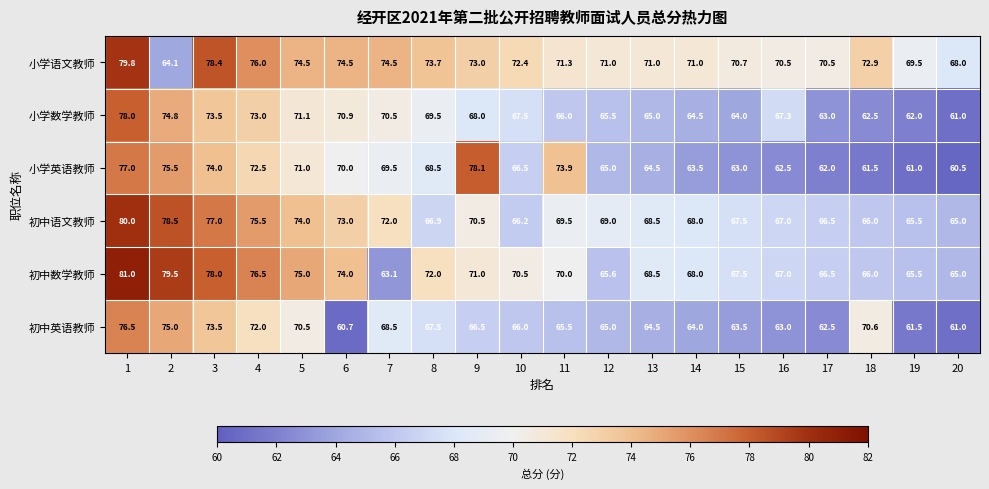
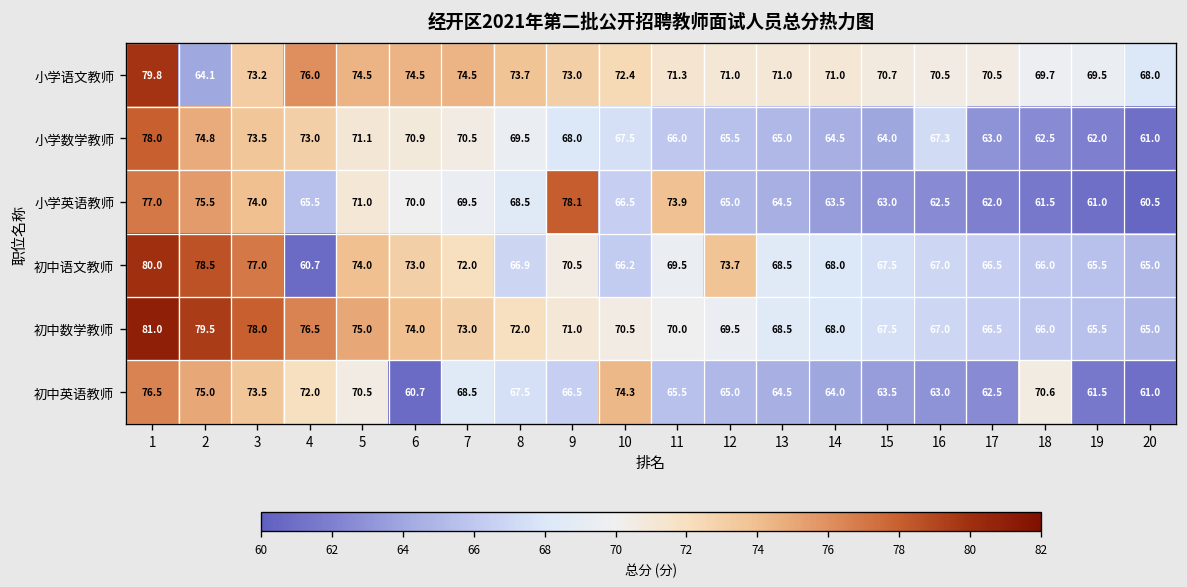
  {
    "小学语文教师": {
      "1": 79.8,
      "2": 64.1,
-     "3": 78.4,
+     "3": 73.2,
      "4": 76.0,
      "5": 74.5,
      "6": 74.5,
      "7": 74.5,
      "8": 73.7,
      "9": 73.0,
      "10": 72.4,
      "11": 71.3,
      "12": 71.0,
      "13": 71.0,
      "14": 71.0,
      "15": 70.7,
      "16": 70.5,
      "17": 70.5,
-     "18": 72.9,
+     "18": 69.7,
      "19": 69.5,
      "20": 68.0
    },
    "小学数学教师": {
      "1": 78.0,
      "2": 74.8,
      "3": 73.5,
      "4": 73.0,
      "5": 71.1,
      "6": 70.9,
      "7": 70.5,
      "8": 69.5,
      "9": 68.0,
      "11": 66.0,
      "12": 65.5,
      "13": 65.0,
      "14": 64.5,
      "15": 64.0,
      "17": 63.0,
      "18": 62.5,
      "19": 62.0,
      "20": 61.0
    },
    "小学英语教师": {
      "1": 77.0,
      "2": 75.5,
      "3": 74.0,
-     "4": 72.5,
+     "4": 65.5,
      "5": 71.0,
      "6": 70.0,
      "7": 69.5,
      "8": 68.5,
      "9": 78.1,
      "10": 66.5,
      "11": 73.9,
      "12": 65.0,
      "13": 64.5,
      "14": 63.5,
      "15": 63.0,
      "16": 62.5,
      "17": 62.0,
      "18": 61.5,
      "19": 61.0,
      "20": 60.5
    },
    "初中语文教师": {
      "1": 80.0,
      "2": 78.5,
      "3": 77.0,
-     "4": 75.5,
+     "4": 60.7,
      "5": 74.0,
      "6": 73.0,
      "7": 72.0,
      "8": 66.9,
      "9": 70.5,
      "10": 66.2,
      "11": 69.5,
-     "12": 69.0,
+     "12": 73.7,
      "13": 68.5,
      "14": 68.0,
      "16": 67.0,
      "17": 66.5,
      "18": 66.0,
      "19": 65.5,
      "20": 65.0
    },
    "初中数学教师": {
      "1": 81.0,
      "2": 79.5,
      "3": 78.0,
      "4": 76.5,
      "5": 75.0,
      "6": 74.0,
-     "7": 63.1,
+     "7": 73.0,
      "8": 72.0,
      "9": 71.0,
      "10": 70.5,
      "11": 70.0,
-     "12": 65.6,
+     "12": 69.5,
      "13": 68.5,
      "14": 68.0,
      "16": 67.0,
      "17": 66.5,
      "18": 66.0,
      "19": 65.5,
      "20": 65.0
    },
    "初中英语教师": {
      "1": 76.5,
      "2": 75.0,
      "3": 73.5,
      "4": 72.0,
      "5": 70.5,
      "6": 60.7,
      "7": 68.5,
      "9": 66.5,
-     "10": 66.0,
+     "10": 74.3,
      "11": 65.5,
      "12": 65.0,
      "13": 64.5,
      "14": 64.0,
      "15": 63.5,
      "16": 63.0,
      "17": 62.5,
      "18": 70.6,
      "19": 61.5,
      "20": 61.0
    }
  }
